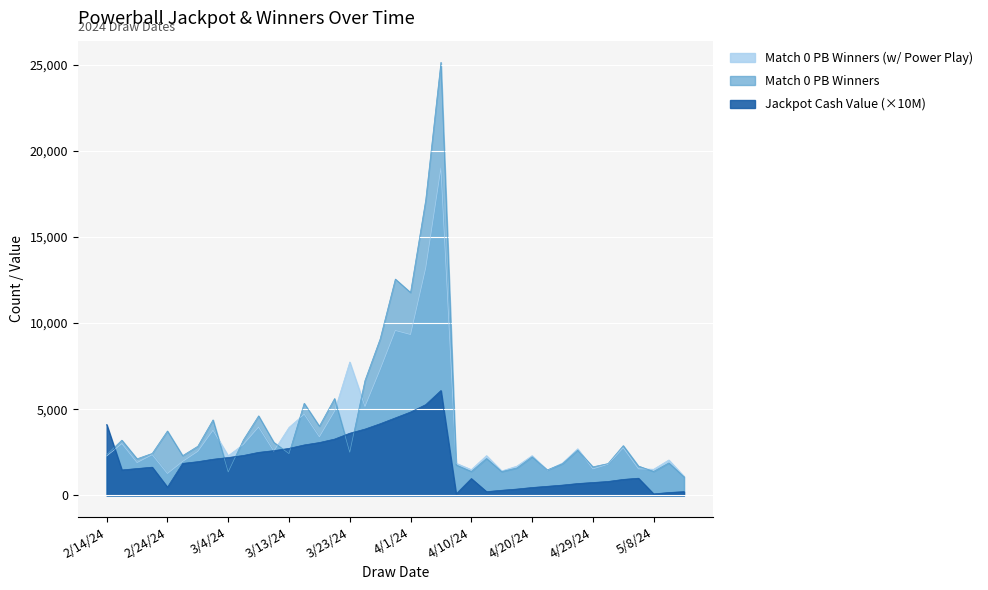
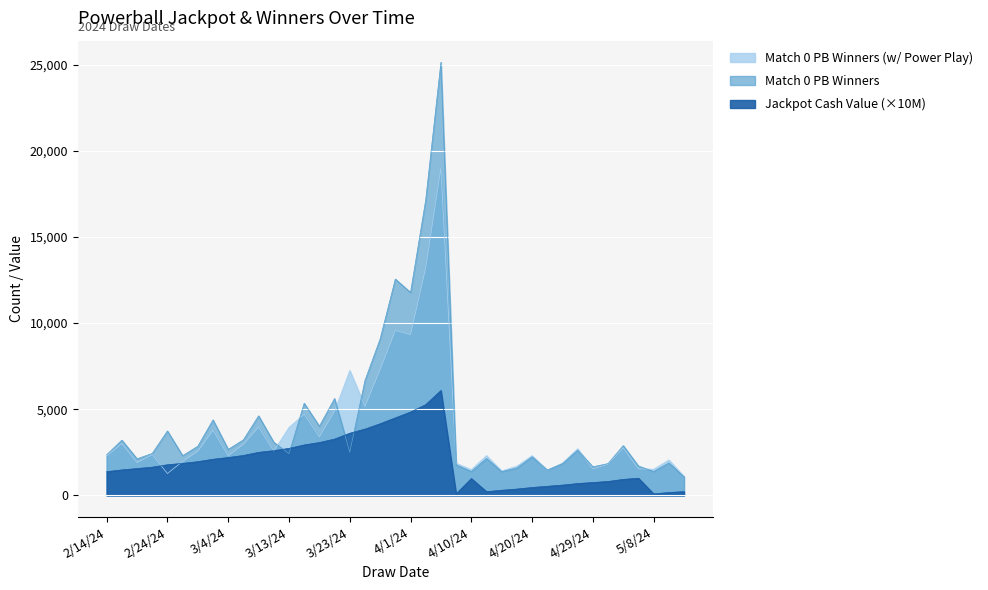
  {
    "Match 0 PB Winners (w/ Power Play)": {
      "2/24/24": "1,300",
      "3/13/24": "3,900",
-     "3/23/24": "7,700",
+     "3/23/24": "7,300",
      "4/1/24": "9,300"
    },
    "Match 0 PB Winners": {
      "2/24/24": "3,700",
-     "3/4/24": "1,400",
+     "3/4/24": "2,700",
      "3/13/24": "2,400",
      "3/23/24": "2,500",
      "4/1/24": "11,800"
    },
    "Jackpot Cash Value (×10M)": {
-     "2/14/24": "4,100",
-     "2/24/24": "500",
+     "2/14/24": "1,400",
+     "2/24/24": "1,800",
      "3/13/24": "2,700",
      "3/23/24": "3,600",
      "4/1/24": "4,800",
      "4/10/24": "1,000",
      "4/20/24": "500",
      "4/29/24": "800",
      "5/8/24": "100"
    }
  }
